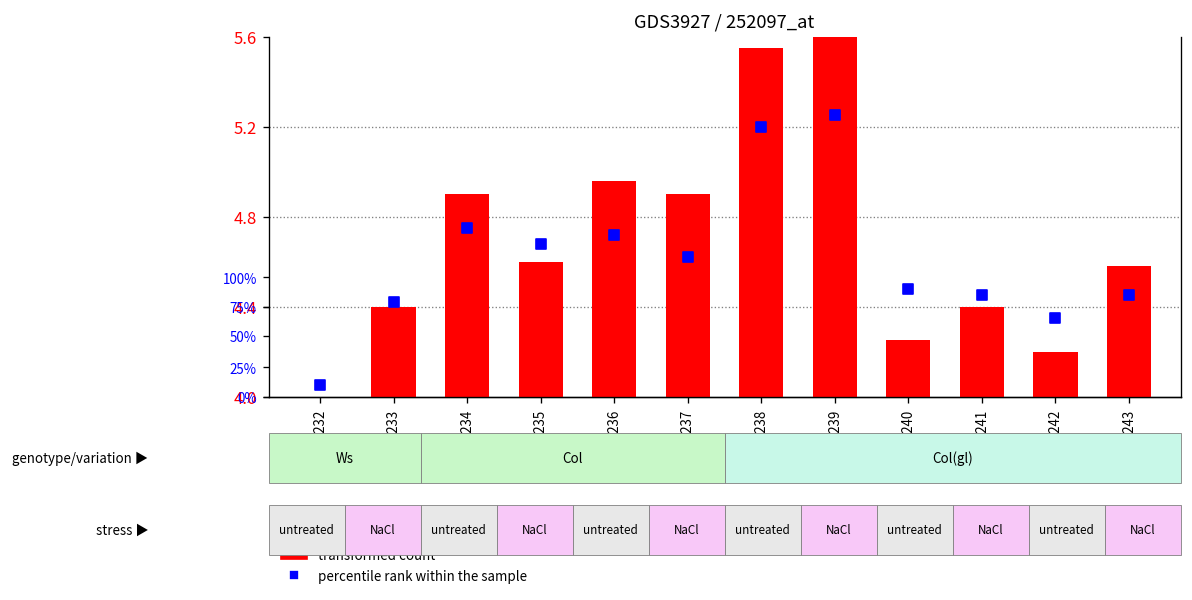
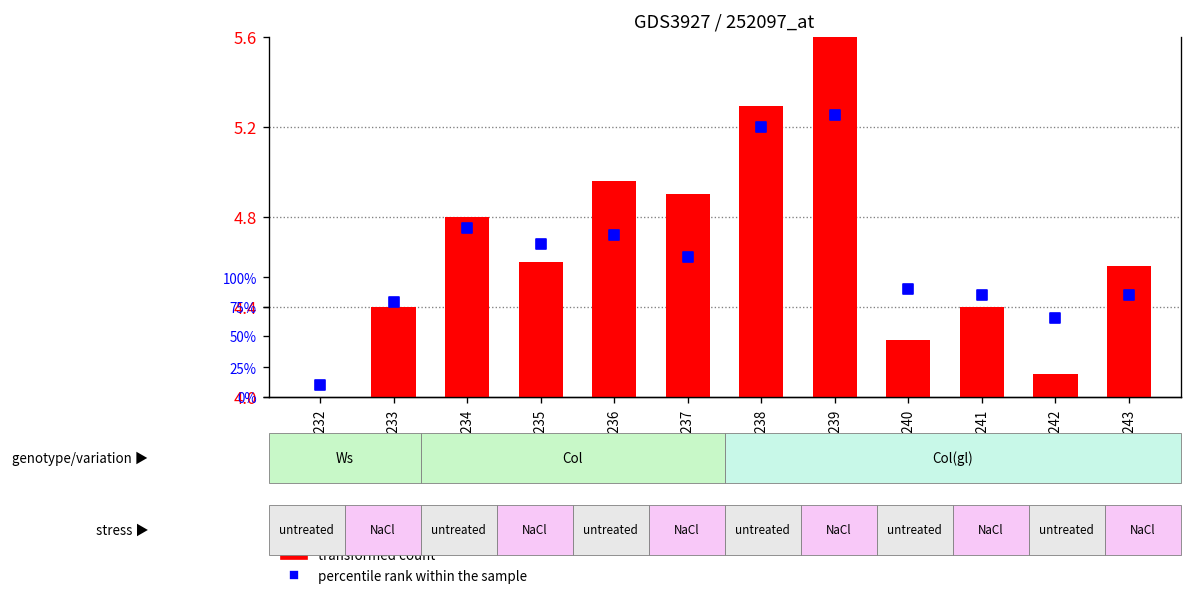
  {
    "transformed count": {
      "GSM420233": 4.40,
-     "GSM420234": 4.9,
+     "GSM420234": 4.8,
      "GSM420235": 4.60,
      "GSM420236": 4.96,
      "GSM420237": 4.90,
-     "GSM420238": 5.55,
+     "GSM420238": 5.29,
      "GSM420239": 5.60,
      "GSM420240": 4.25,
      "GSM420241": 4.40,
-     "GSM420242": 4.2,
+     "GSM420242": 4.1,
      "GSM420243": 4.58
    }
  }
